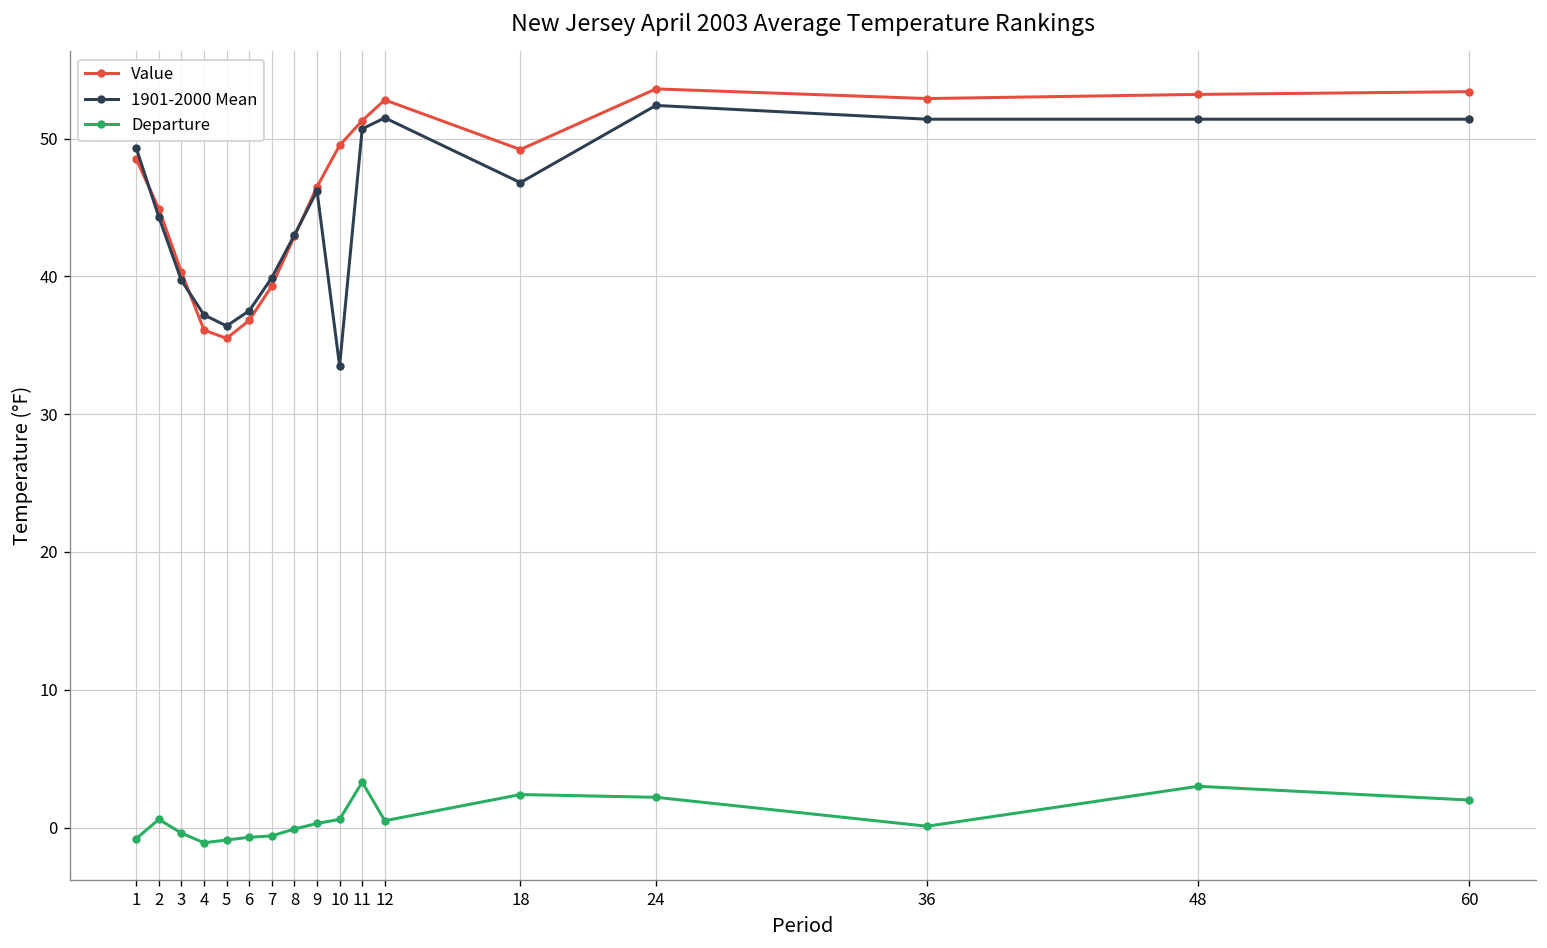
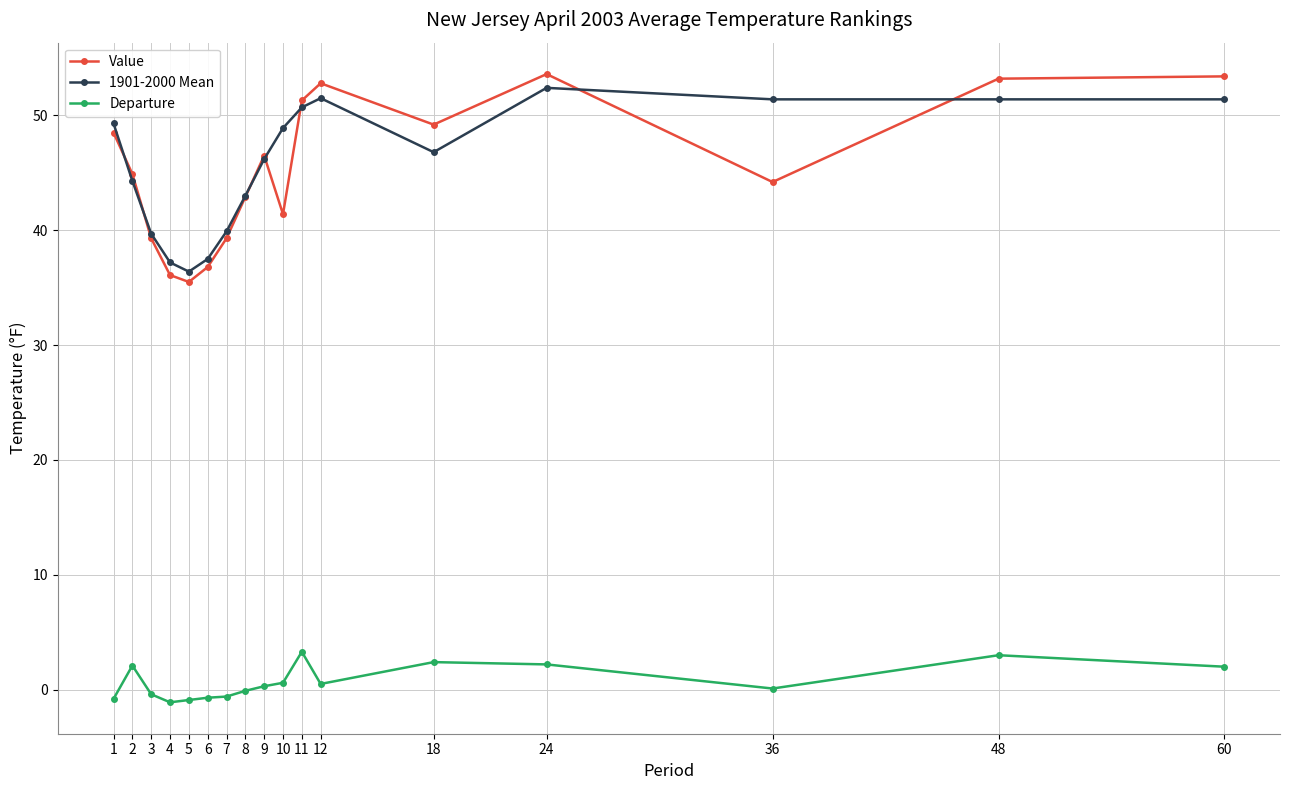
  {
    "Value": {
      "1": 48.5,
      "2": 44.9,
-     "3": 40.3,
+     "3": 39.3,
      "4": 36.1,
      "5": 35.5,
      "6": 36.8,
      "7": 39.3,
      "9": 46.5,
-     "10": 49.5,
+     "10": 41.4,
      "11": 51.3,
      "12": 52.8,
      "18": 49.2,
      "24": 53.6,
-     "36": 52.9,
+     "36": 44.2,
      "48": 53.2,
      "60": 53.4
    },
    "1901-2000 Mean": {
      "1": 49.3,
      "2": 44.3,
      "3": 39.7,
      "4": 37.2,
      "5": 36.4,
      "6": 37.5,
      "7": 39.9,
      "9": 46.2,
-     "10": 33.5,
+     "10": 48.9,
      "11": 50.7,
      "12": 51.5,
      "18": 46.8,
      "24": 52.4,
      "36": 51.4,
      "48": 51.4,
      "60": 51.4
    },
    "Departure": {
      "1": -0.8,
-     "2": 0.6,
+     "2": 2.1,
      "3": -0.4,
      "4": -1.1,
      "5": -0.9,
      "6": -0.7,
      "7": -0.6,
      "8": -0.1,
      "9": 0.3,
      "10": 0.6,
      "11": 3.3,
      "12": 0.5,
      "18": 2.4,
      "24": 2.2,
      "36": 0.1,
      "48": 3.0,
      "60": 2.0
    }
  }
